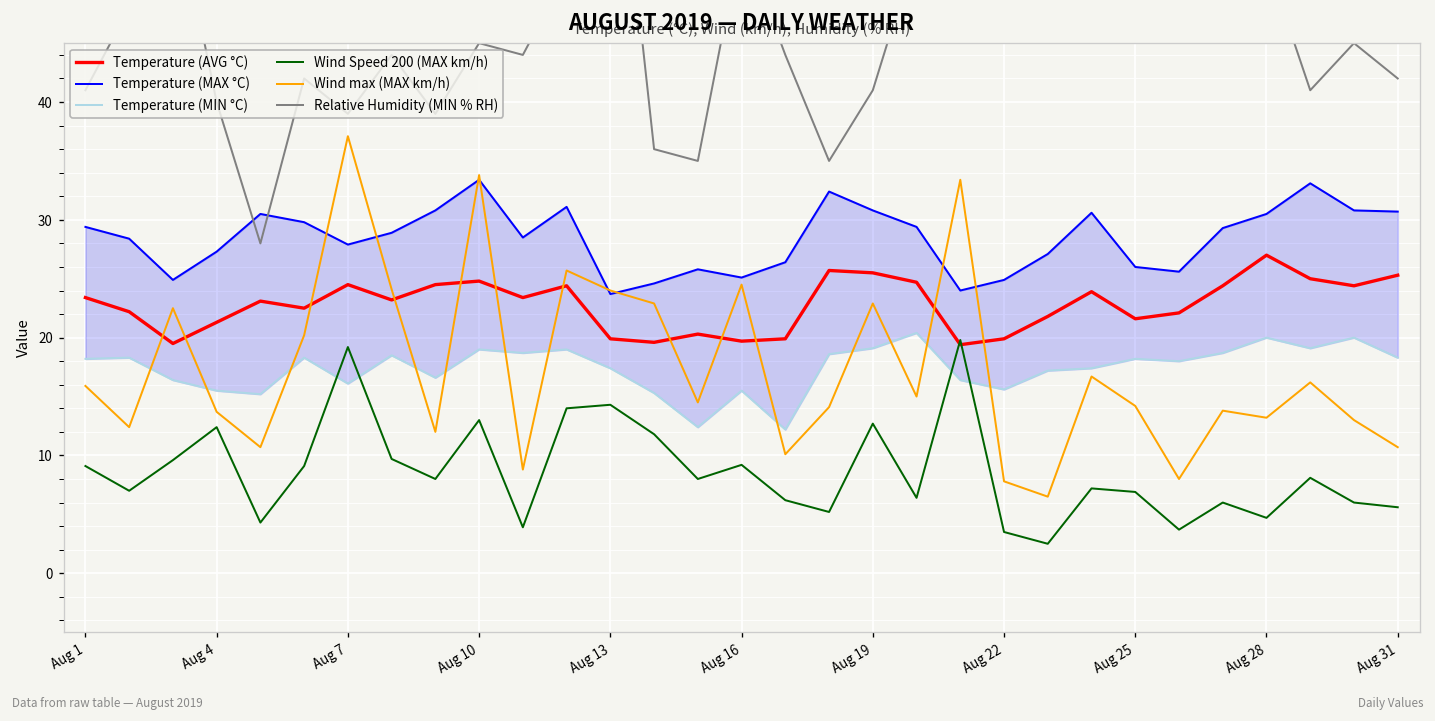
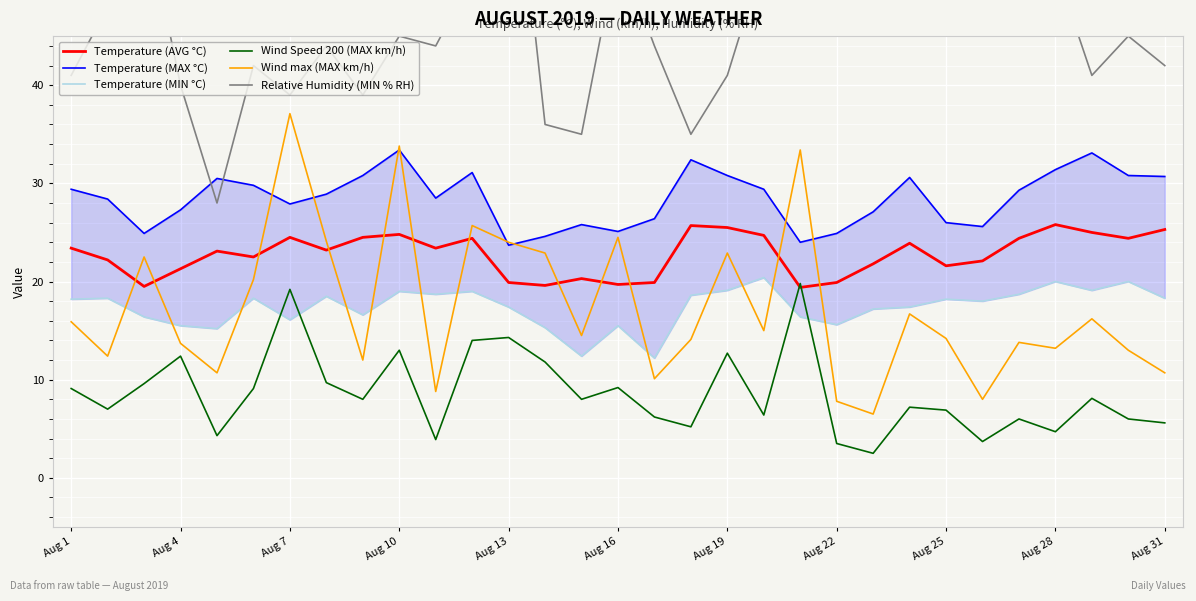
  {
    "Temperature (AVG °C)": {
      "Aug 1": 23,
      "Aug 4": 21,
      "Aug 7": 25,
      "Aug 10": 25,
      "Aug 13": 20,
      "Aug 16": 20,
      "Aug 19": 26,
      "Aug 22": 20,
      "Aug 25": 22,
-     "Aug 28": 27,
+     "Aug 28": 26,
      "Aug 31": 25
    },
    "Temperature (MAX °C)": {
      "Aug 1": 29,
      "Aug 4": 27,
      "Aug 7": 28,
      "Aug 10": 33,
      "Aug 13": 24,
      "Aug 16": 25,
      "Aug 19": 31,
      "Aug 22": 25,
      "Aug 25": 26,
-     "Aug 28": 30.5,
+     "Aug 28": 31.4,
      "Aug 31": 31
    },
    "Temperature (MIN °C)": {
      "Aug 1": 18,
      "Aug 4": 16,
      "Aug 7": 16,
      "Aug 10": 19,
      "Aug 13": 17,
      "Aug 16": 16,
      "Aug 19": 19,
      "Aug 22": 16,
      "Aug 25": 18,
      "Aug 28": 20,
      "Aug 31": 18
    },
    "Wind Speed 200 (MAX km/h)": {
      "Aug 1": 9,
      "Aug 4": 12,
      "Aug 7": 19,
      "Aug 10": 13,
      "Aug 13": 14,
      "Aug 16": 9,
      "Aug 19": 13,
      "Aug 22": 4,
      "Aug 25": 7,
      "Aug 28": 5,
      "Aug 31": 6
    },
    "Wind max (MAX km/h)": {
      "Aug 1": 16,
      "Aug 4": 14,
      "Aug 7": 37,
      "Aug 10": 34,
      "Aug 13": 24,
      "Aug 16": 25,
      "Aug 19": 23,
      "Aug 22": 8,
      "Aug 25": 14,
      "Aug 28": 13,
      "Aug 31": 11
    },
    "Relative Humidity (MIN % RH)": {
      "Aug 10": 45,
      "Aug 19": 41,
      "Aug 31": 42
    }
  }
